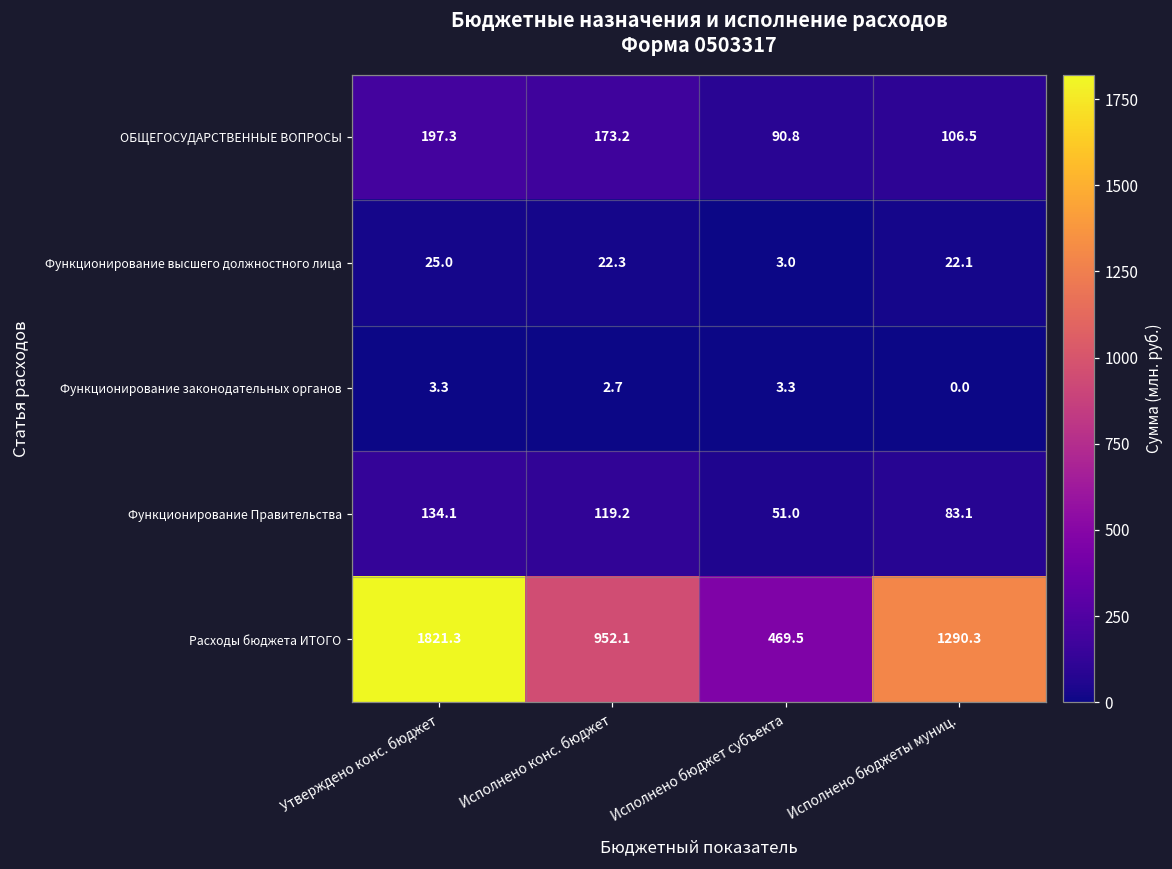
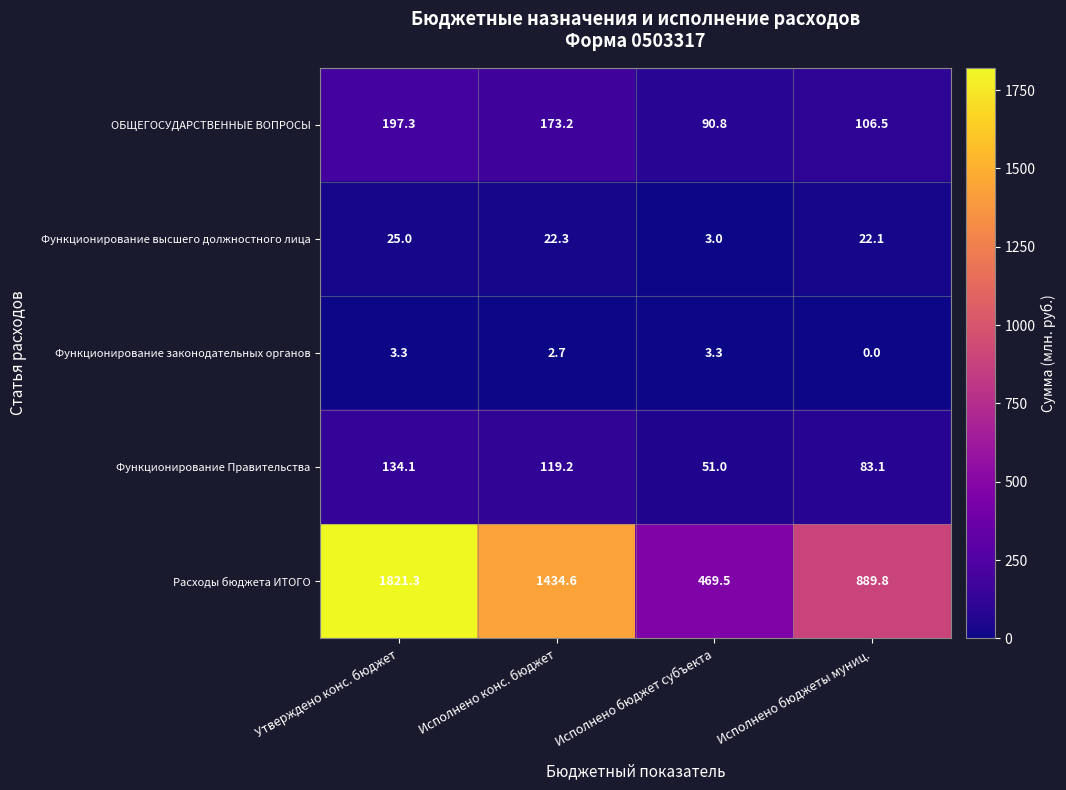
  {
    "ОБЩЕГОСУДАРСТВЕННЫЕ ВОПРОСЫ": {
      "Утверждено конс. бюджет": 197.3,
      "Исполнено конс. бюджет": 173.2,
      "Исполнено бюджет субъекта": 90.8,
      "Исполнено бюджеты муниц.": 106.5
    },
    "Функционирование высшего должностного лица": {
      "Утверждено конс. бюджет": 25.0,
      "Исполнено конс. бюджет": 22.3,
      "Исполнено бюджет субъекта": 3.0,
      "Исполнено бюджеты муниц.": 22.1
    },
    "Функционирование законодательных органов": {
      "Утверждено конс. бюджет": 3.3,
      "Исполнено конс. бюджет": 2.7,
      "Исполнено бюджет субъекта": 3.3,
      "Исполнено бюджеты муниц.": 0.0
    },
    "Функционирование Правительства": {
      "Утверждено конс. бюджет": 134.1,
      "Исполнено конс. бюджет": 119.2,
      "Исполнено бюджет субъекта": 51.0,
      "Исполнено бюджеты муниц.": 83.1
    },
    "Расходы бюджета ИТОГО": {
      "Утверждено конс. бюджет": 1821.3,
-     "Исполнено конс. бюджет": 952.1,
+     "Исполнено конс. бюджет": 1434.6,
      "Исполнено бюджет субъекта": 469.5,
-     "Исполнено бюджеты муниц.": 1290.3
+     "Исполнено бюджеты муниц.": 889.8
    }
  }
